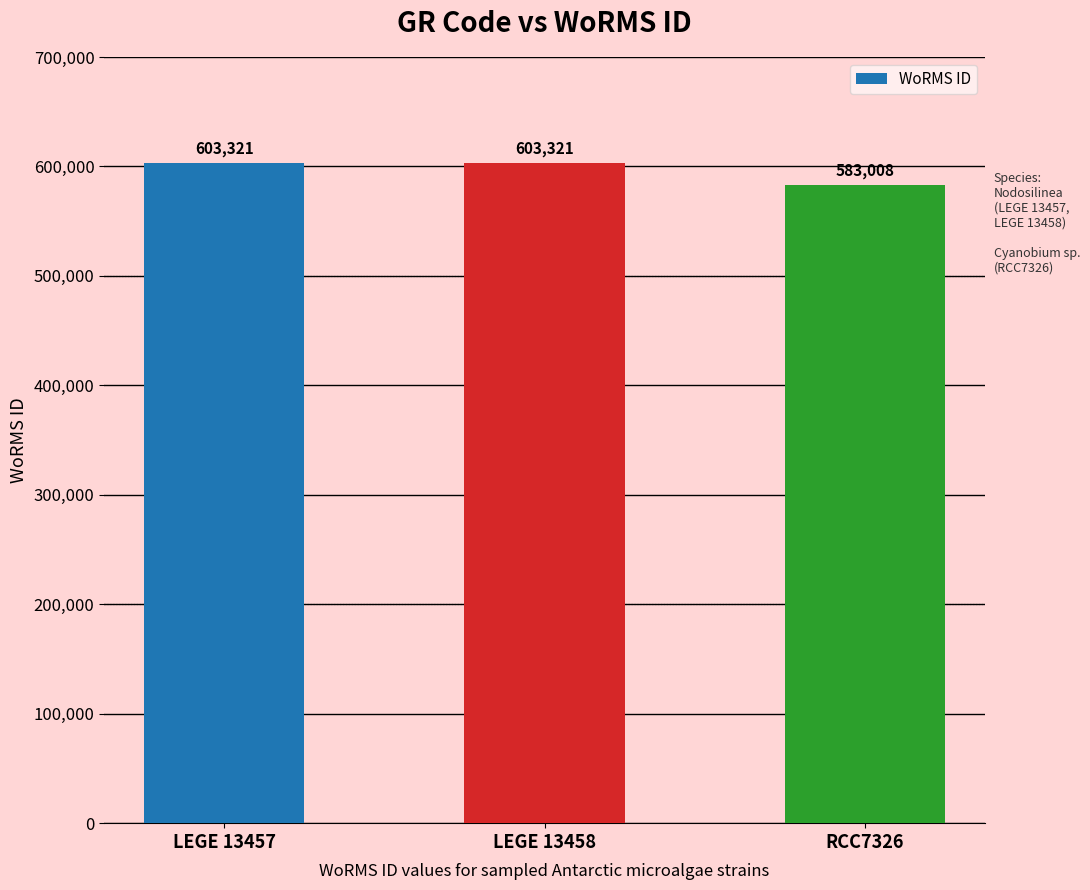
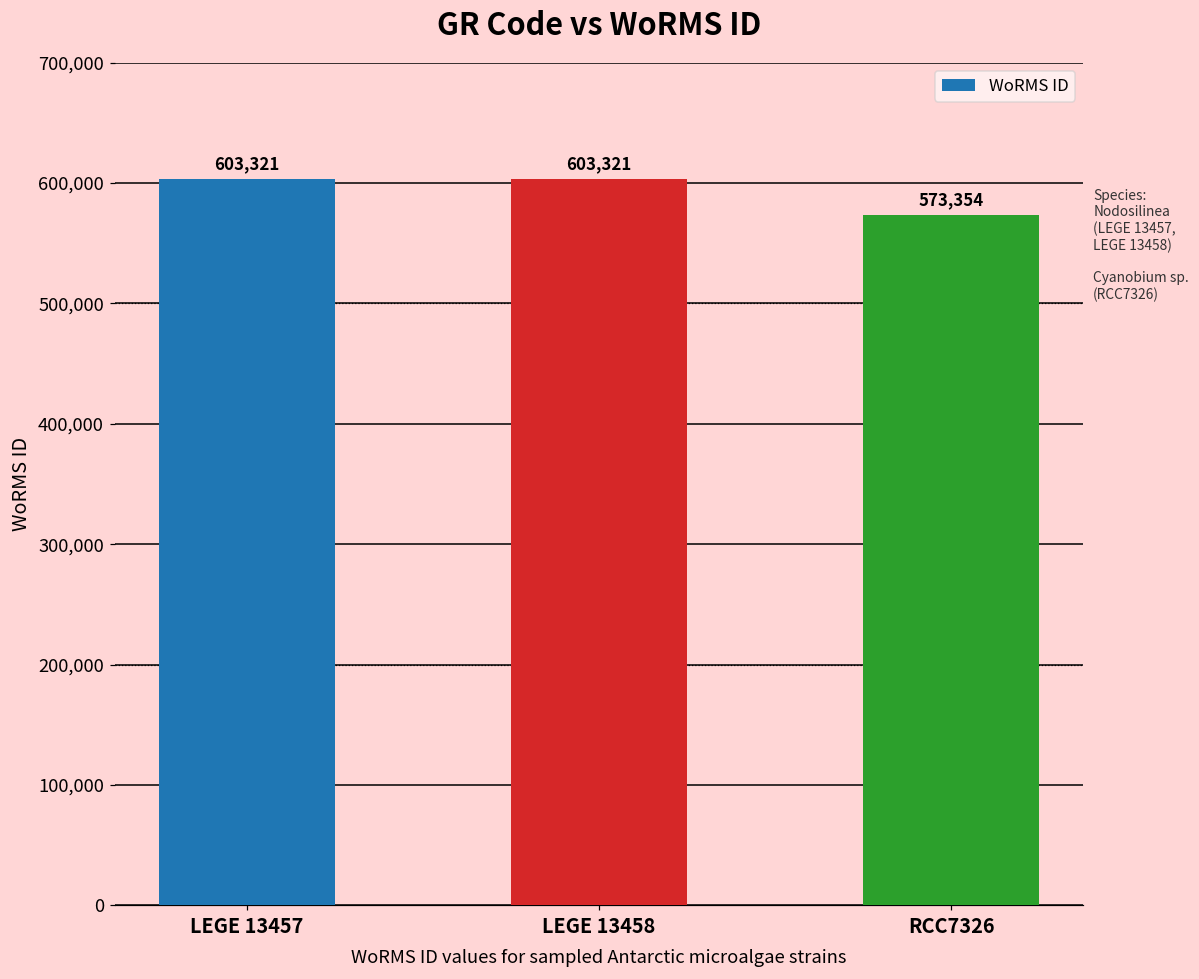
  {
    "LEGE 13457": "603,321",
    "LEGE 13458": "603,321",
-   "RCC7326": "583,008"
+   "RCC7326": "573,354"
  }
